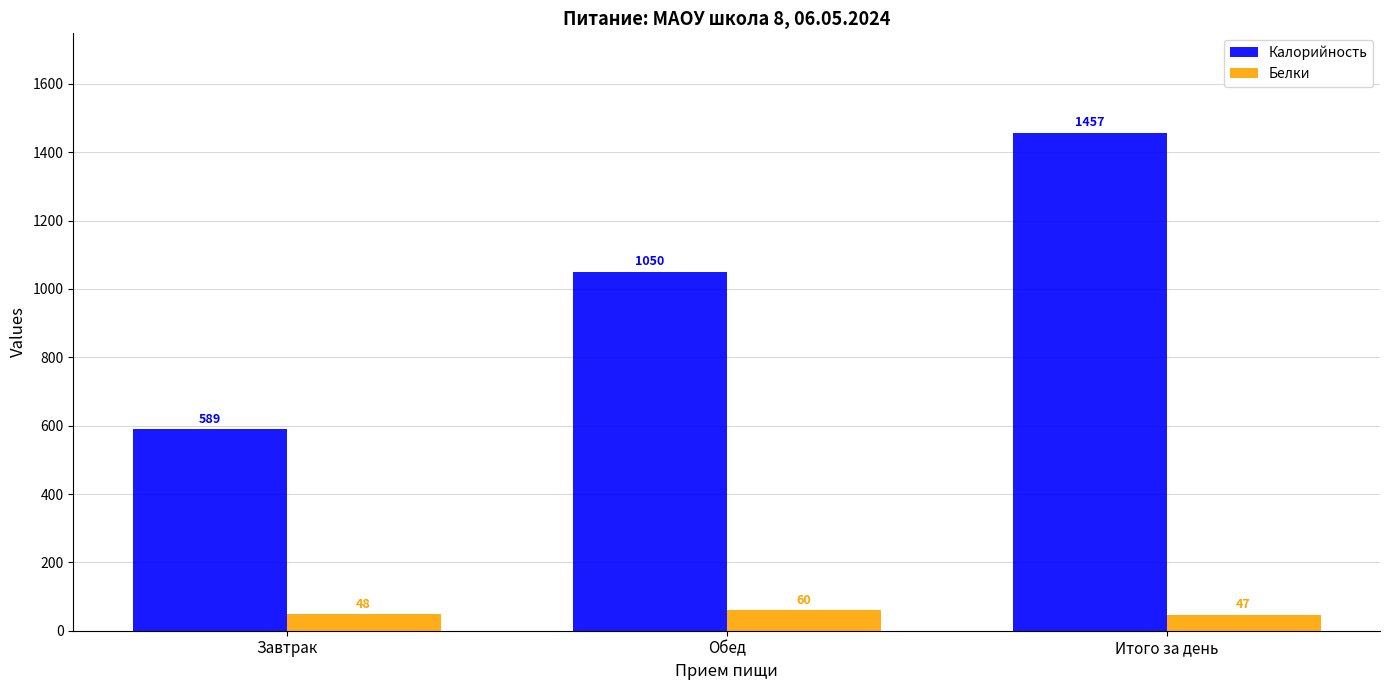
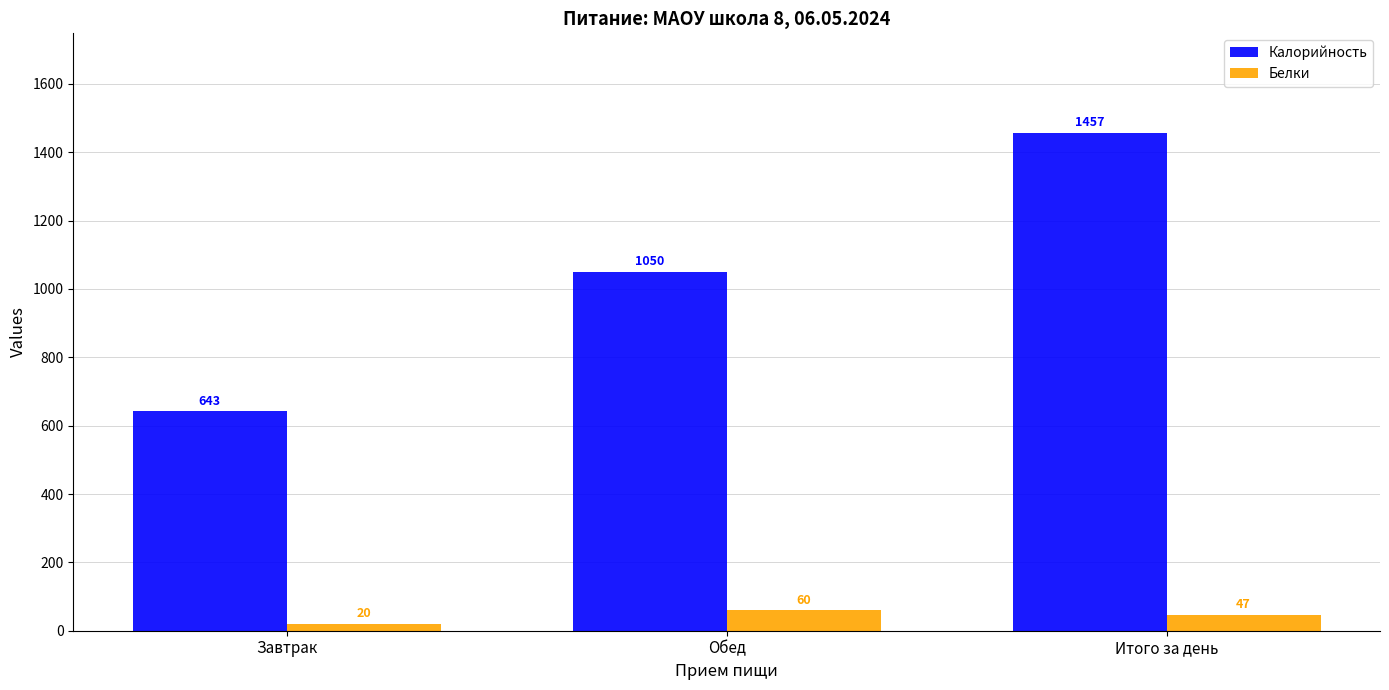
  {
    "Калорийность": {
-     "Завтрак": 589,
+     "Завтрак": 643,
      "Обед": 1050,
      "Итого за день": 1457
    },
    "Белки": {
-     "Завтрак": 48,
+     "Завтрак": 20,
      "Обед": 60,
      "Итого за день": 47
    }
  }
